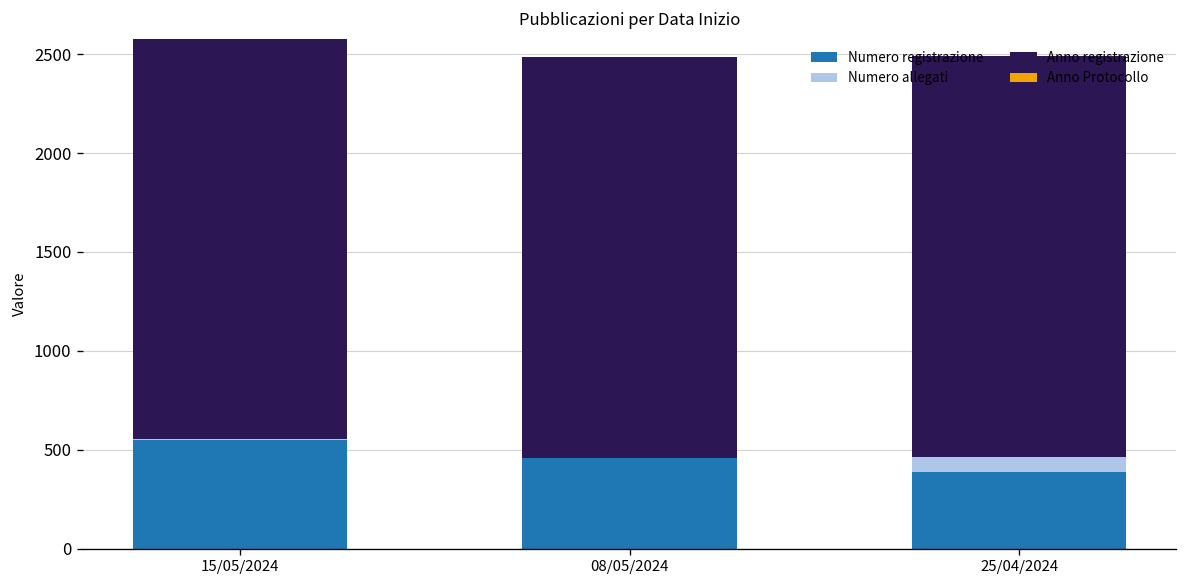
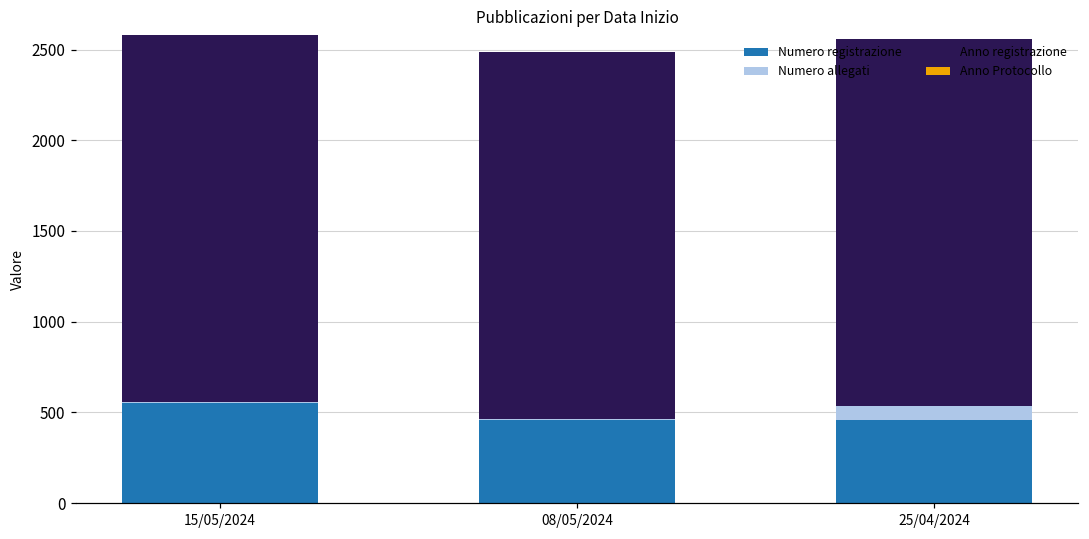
  {
    "Numero registrazione": {
      "15/05/2024": 550,
      "08/05/2024": 460,
-     "25/04/2024": 390
+     "25/04/2024": 460
    },
    "Numero allegati": {
      "25/04/2024": 80
    }
  }
